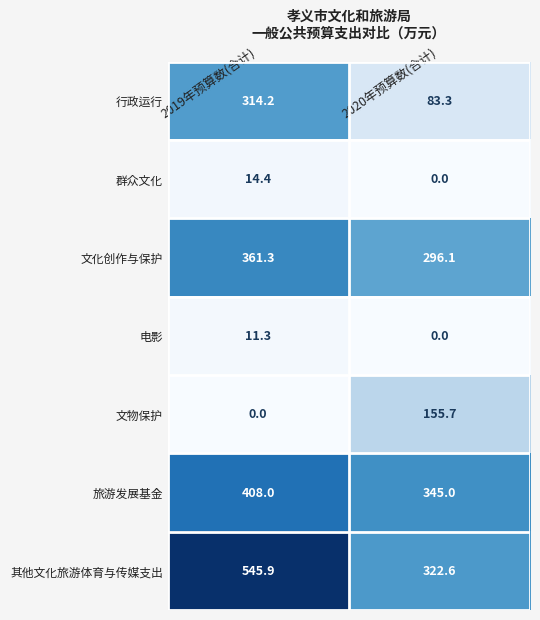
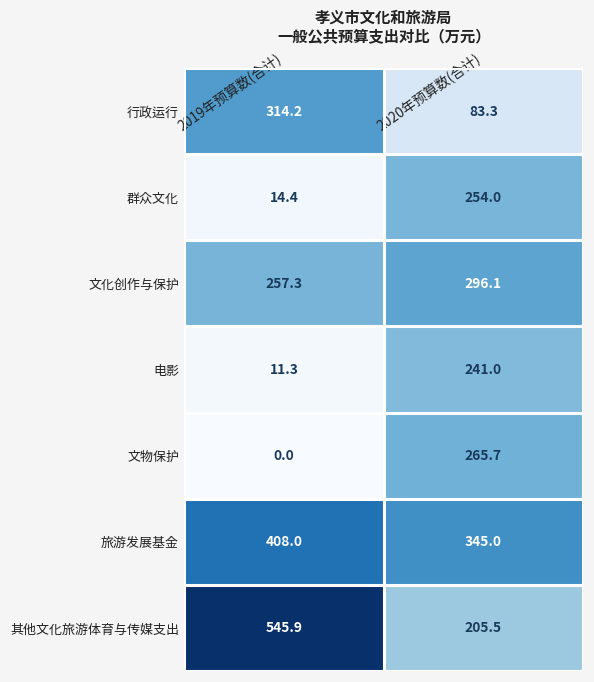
  {
    "行政运行": {
      "2019年预算数(合计)": 314.2,
      "2020年预算数(合计)": 83.3
    },
    "群众文化": {
      "2019年预算数(合计)": 14.4,
-     "2020年预算数(合计)": 0.0
+     "2020年预算数(合计)": 254.0
    },
    "文化创作与保护": {
-     "2019年预算数(合计)": 361.3,
+     "2019年预算数(合计)": 257.3,
      "2020年预算数(合计)": 296.1
    },
    "电影": {
      "2019年预算数(合计)": 11.3,
-     "2020年预算数(合计)": 0.0
+     "2020年预算数(合计)": 241.0
    },
    "文物保护": {
      "2019年预算数(合计)": 0.0,
-     "2020年预算数(合计)": 155.7
+     "2020年预算数(合计)": 265.7
    },
    "旅游发展基金": {
      "2019年预算数(合计)": 408.0,
      "2020年预算数(合计)": 345.0
    },
    "其他文化旅游体育与传媒支出": {
      "2019年预算数(合计)": 545.9,
-     "2020年预算数(合计)": 322.6
+     "2020年预算数(合计)": 205.5
    }
  }
